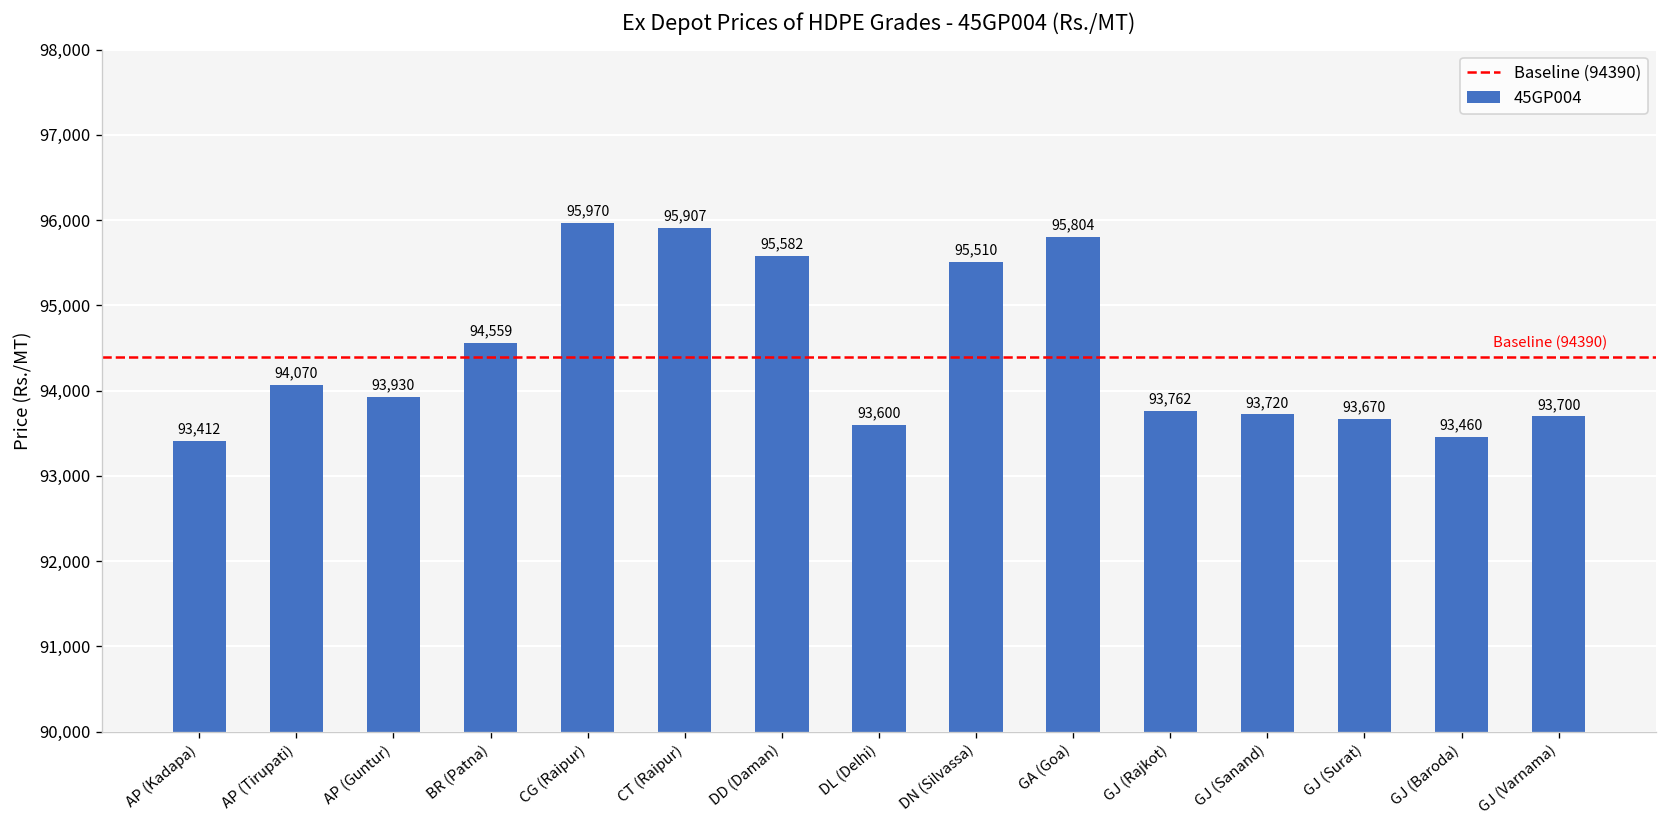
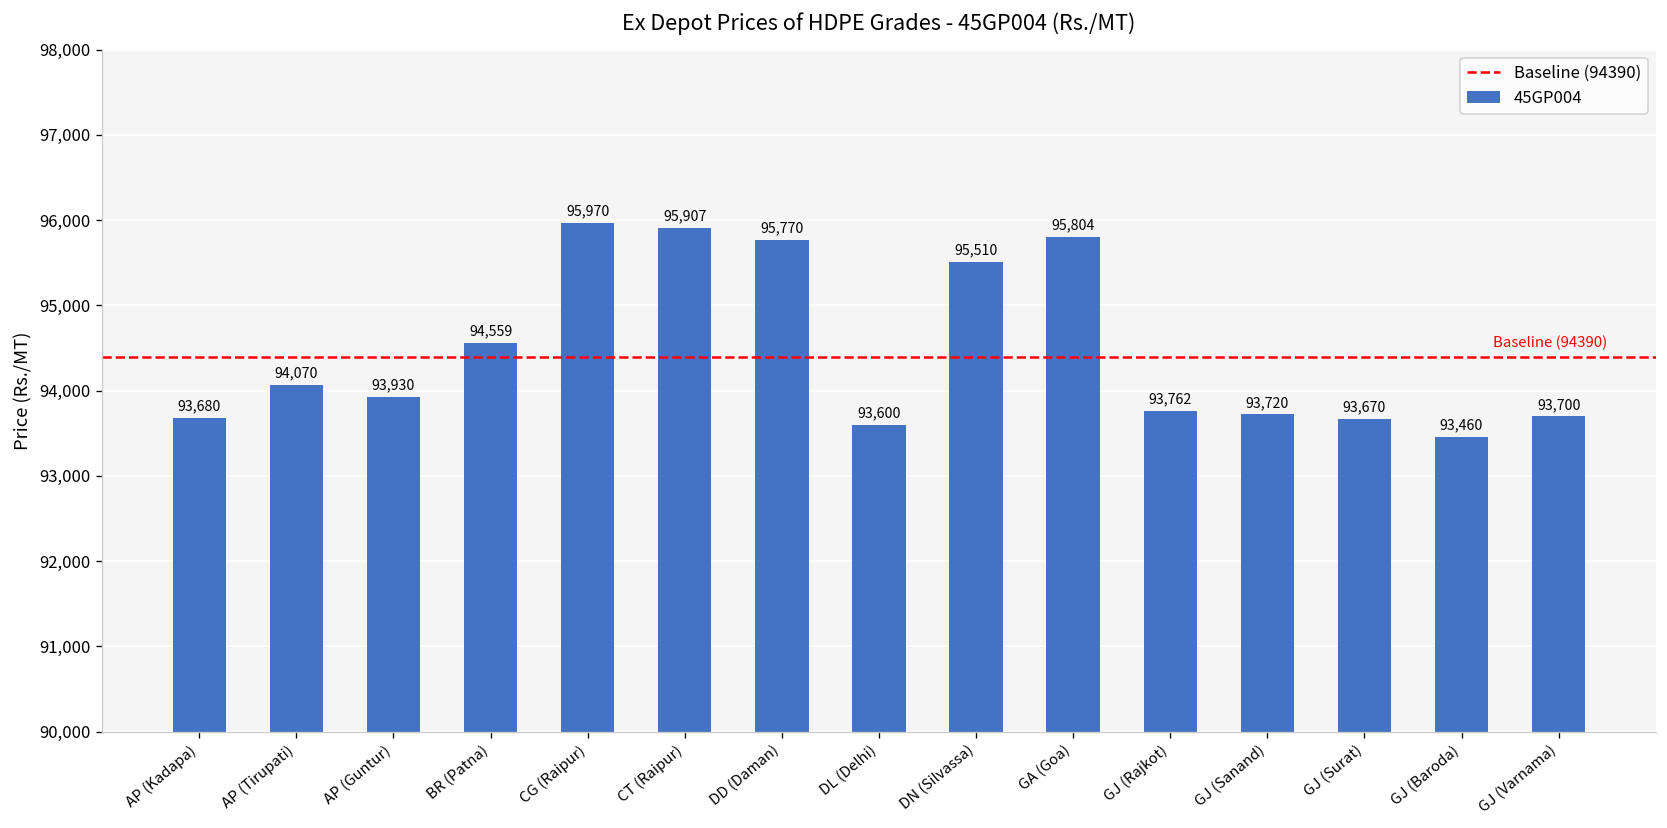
  {
-   "AP (Kadapa)": "93,412",
+   "AP (Kadapa)": "93,680",
    "AP (Tirupati)": "94,070",
    "AP (Guntur)": "93,930",
    "BR (Patna)": "94,559",
    "CG (Raipur)": "95,970",
    "CT (Raipur)": "95,907",
-   "DD (Daman)": "95,582",
+   "DD (Daman)": "95,770",
    "DL (Delhi)": "93,600",
    "DN (Silvassa)": "95,510",
    "GA (Goa)": "95,804",
    "GJ (Rajkot)": "93,762",
    "GJ (Sanand)": "93,720",
    "GJ (Surat)": "93,670",
    "GJ (Baroda)": "93,460",
    "GJ (Varnama)": "93,700"
  }
